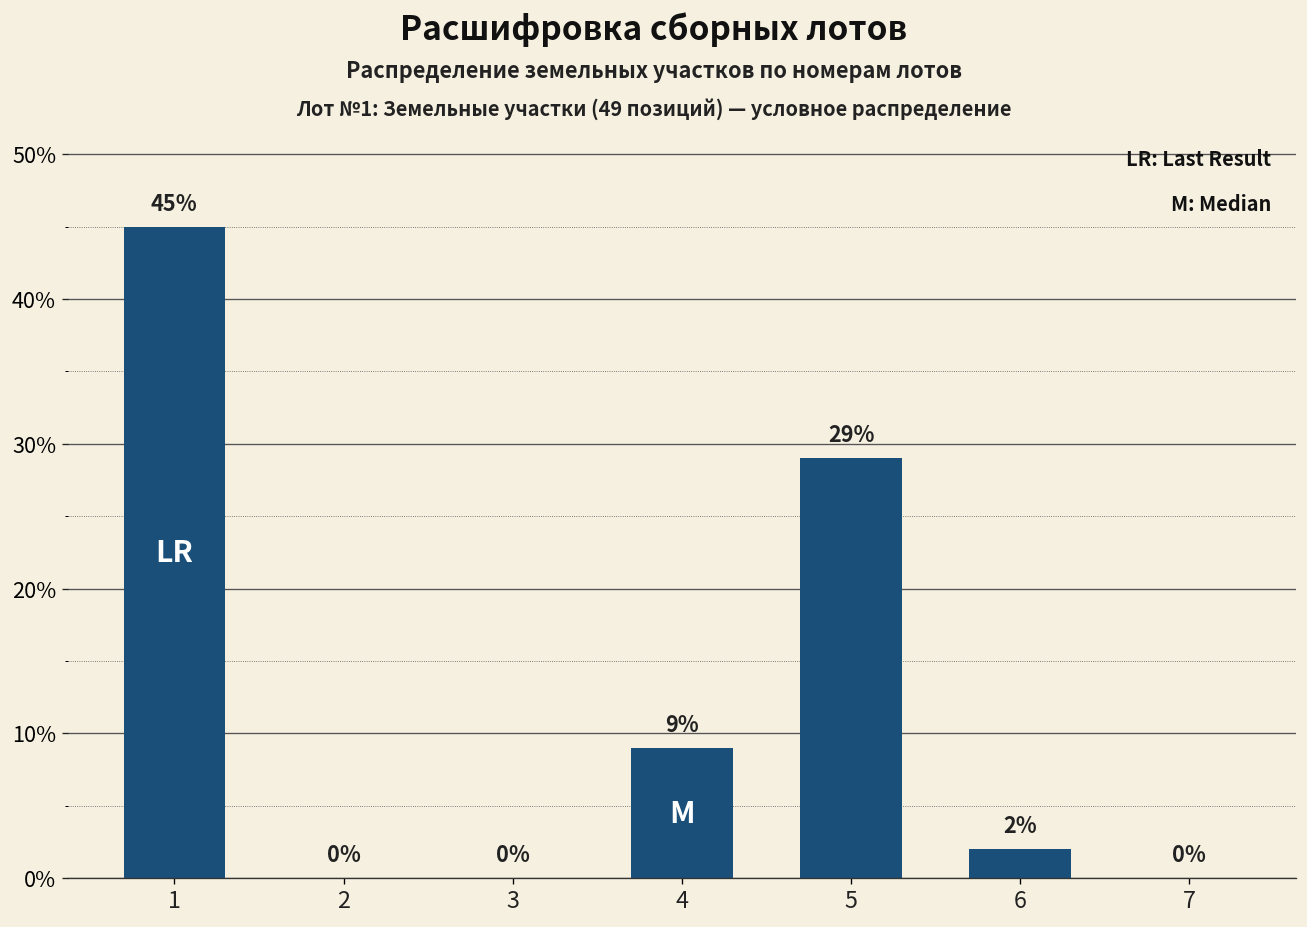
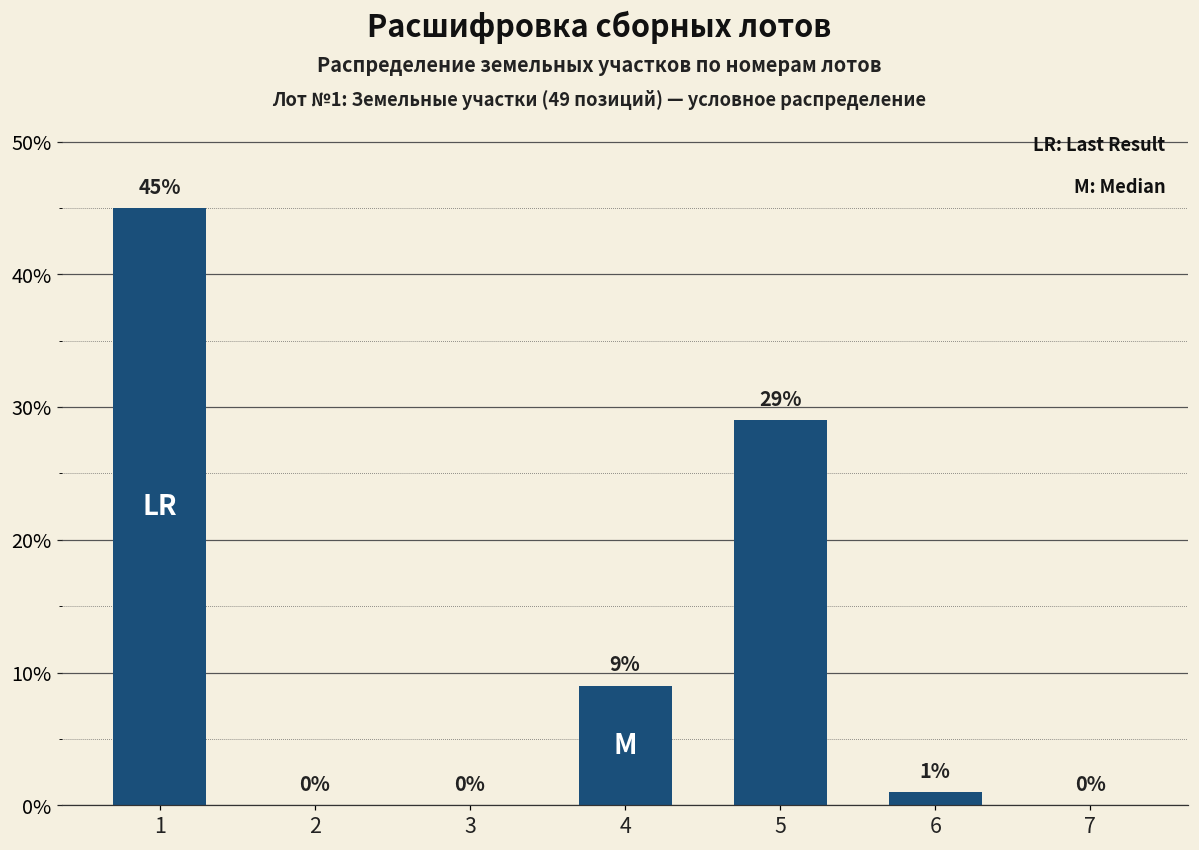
  {
    "1": "45%",
    "2": "0%",
    "3": "0%",
    "4": "9%",
    "5": "29%",
-   "6": "2%",
+   "6": "1%",
    "7": "0%"
  }
